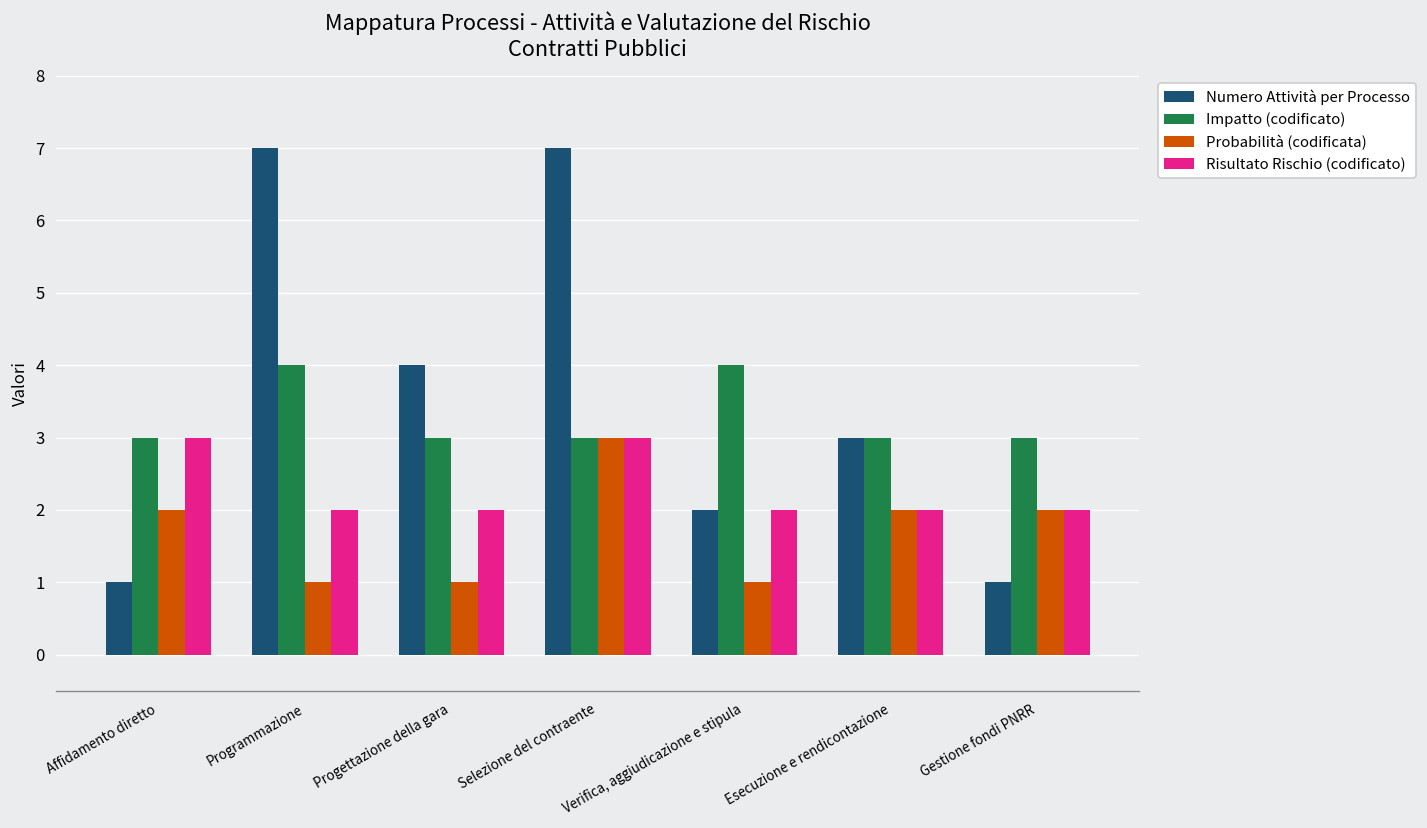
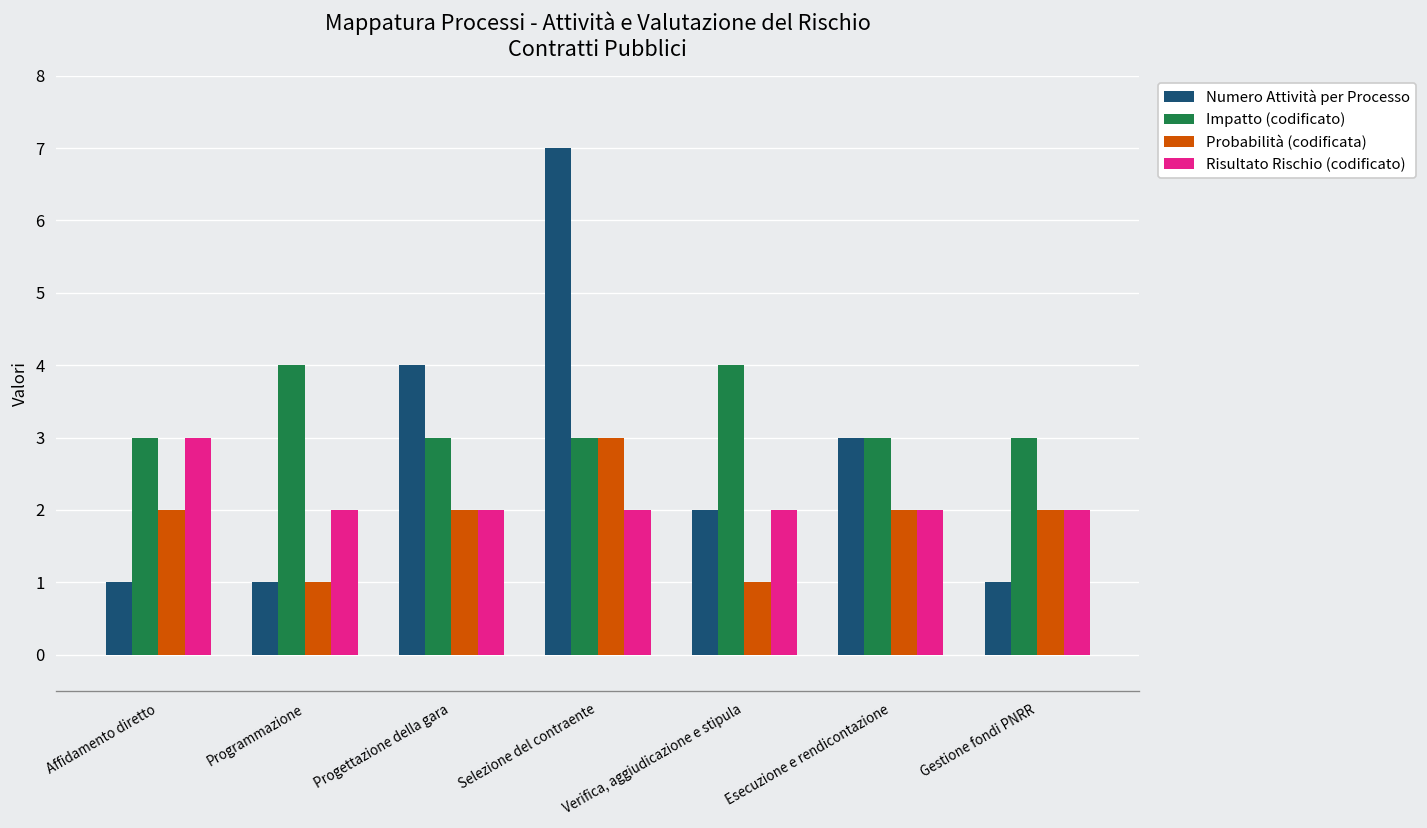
  {
    "Numero Attività per Processo": {
      "Affidamento diretto": 1,
-     "Programmazione": 7,
+     "Programmazione": 1,
      "Progettazione della gara": 4,
      "Selezione del contraente": 7,
      "Verifica, aggiudicazione e stipula": 2,
      "Esecuzione e rendicontazione": 3,
      "Gestione fondi PNRR": 1
    },
    "Impatto (codificato)": {
      "Affidamento diretto": 3,
      "Programmazione": 4,
      "Progettazione della gara": 3,
      "Selezione del contraente": 3,
      "Verifica, aggiudicazione e stipula": 4,
      "Esecuzione e rendicontazione": 3,
      "Gestione fondi PNRR": 3
    },
    "Probabilità (codificata)": {
      "Affidamento diretto": 2,
      "Programmazione": 1,
-     "Progettazione della gara": 1,
+     "Progettazione della gara": 2,
      "Selezione del contraente": 3,
      "Verifica, aggiudicazione e stipula": 1,
      "Esecuzione e rendicontazione": 2,
      "Gestione fondi PNRR": 2
    },
    "Risultato Rischio (codificato)": {
      "Affidamento diretto": 3,
      "Programmazione": 2,
      "Progettazione della gara": 2,
-     "Selezione del contraente": 3,
+     "Selezione del contraente": 2,
      "Verifica, aggiudicazione e stipula": 2,
      "Esecuzione e rendicontazione": 2,
      "Gestione fondi PNRR": 2
    }
  }
